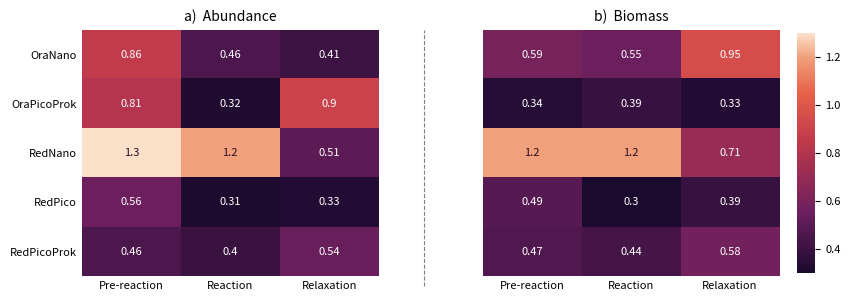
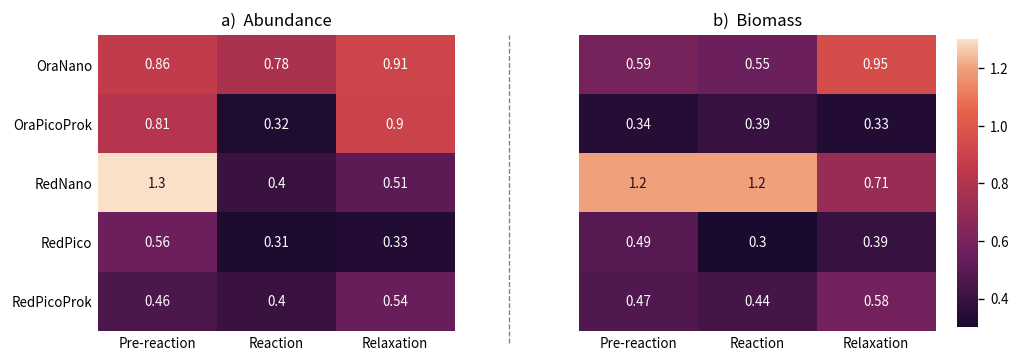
  {
    "a) Abundance": {
      "OraNano": {
        "Pre-reaction": 0.86,
-       "Reaction": 0.46,
-       "Relaxation": 0.41
+       "Reaction": 0.78,
+       "Relaxation": 0.91
      },
      "OraPicoProk": {
        "Pre-reaction": 0.81,
        "Reaction": 0.32,
        "Relaxation": 0.9
      },
      "RedNano": {
        "Pre-reaction": 1.3,
-       "Reaction": 1.2,
+       "Reaction": 0.4,
        "Relaxation": 0.51
      },
      "RedPico": {
        "Pre-reaction": 0.56,
        "Reaction": 0.31,
        "Relaxation": 0.33
      },
      "RedPicoProk": {
        "Pre-reaction": 0.46,
        "Reaction": 0.4,
        "Relaxation": 0.54
      }
    }
  }
